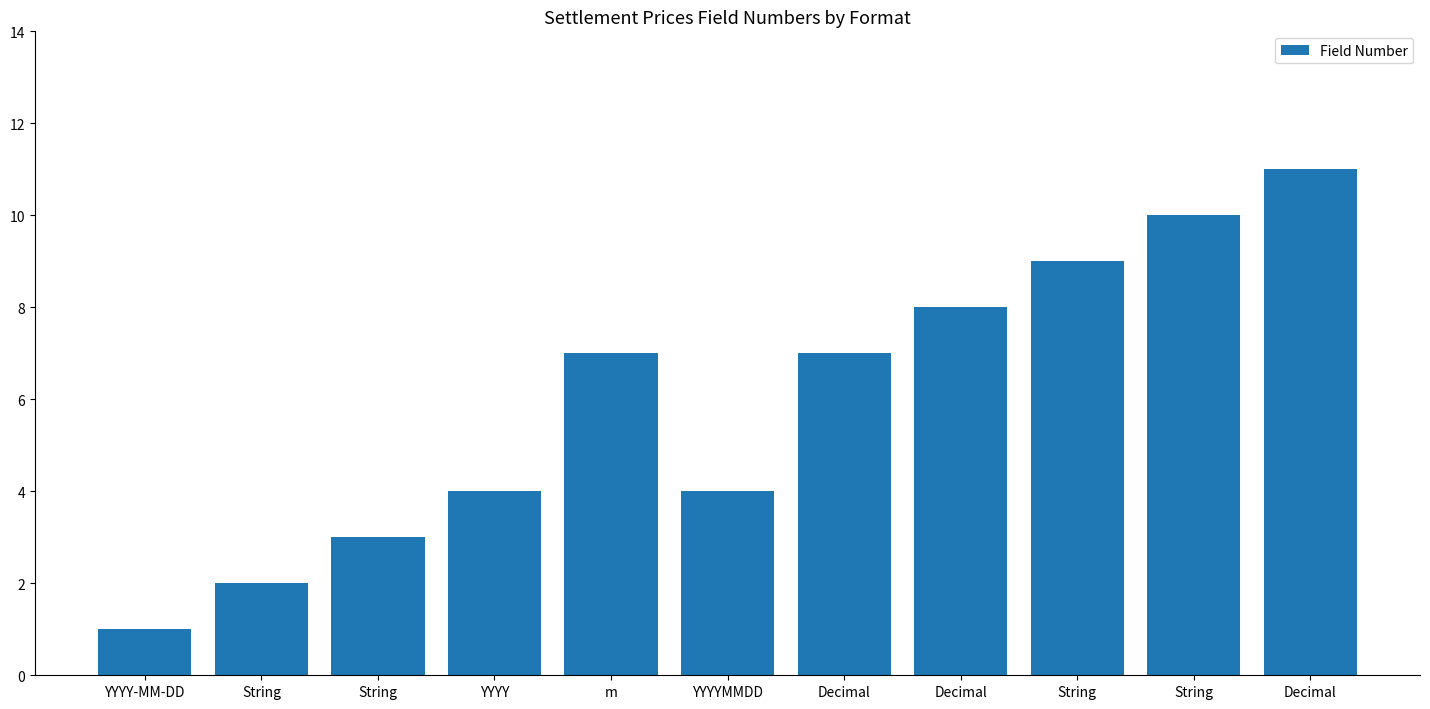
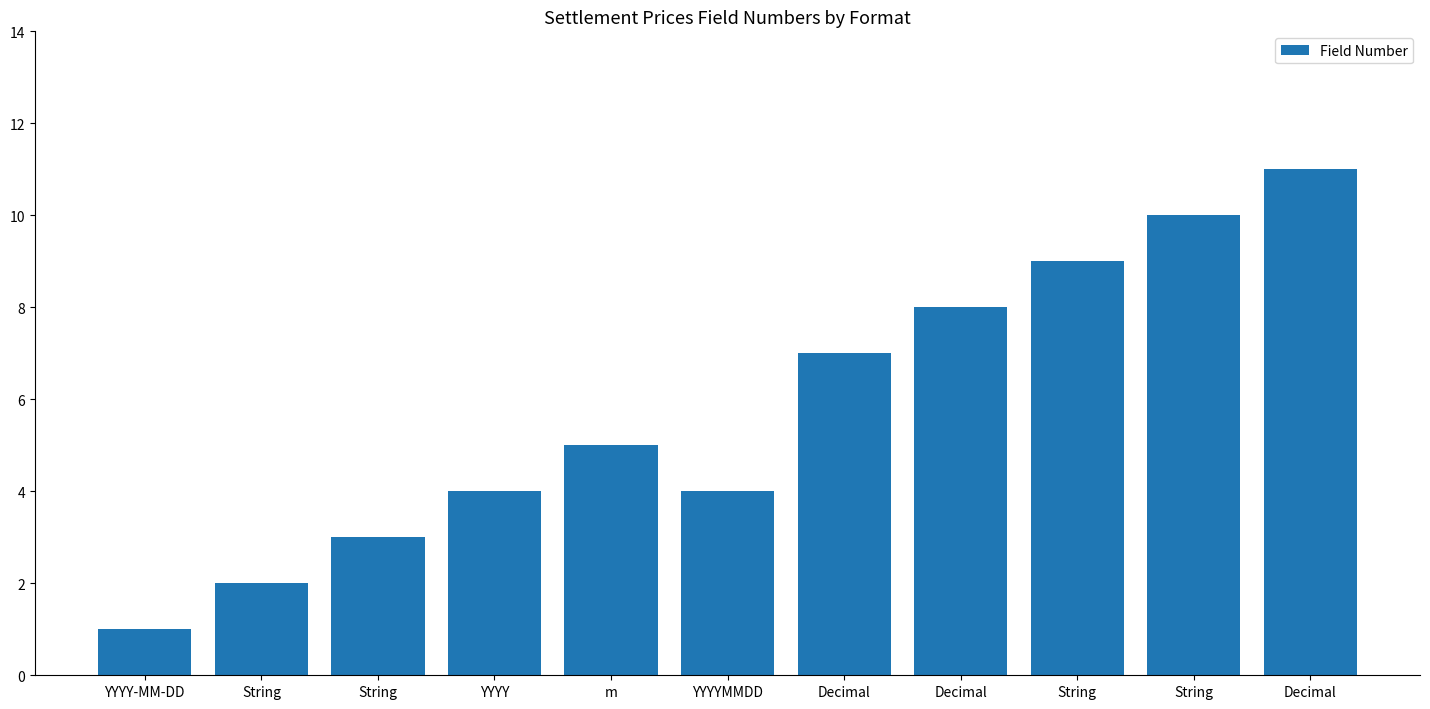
  {
    "YYYY-MM-DD": 1,
    "YYYY": 4,
-   "m": 7,
+   "m": 5,
    "YYYYMMDD": 4
  }
